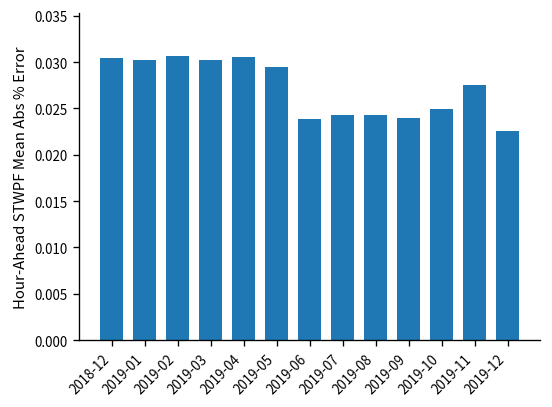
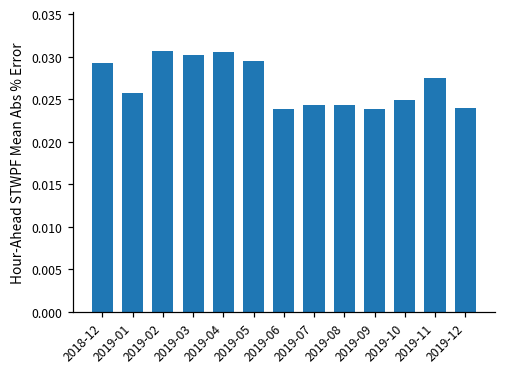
  {
-   "2018-12": 0.030,
-   "2019-01": 0.030,
+   "2018-12": 0.029,
+   "2019-01": 0.026,
    "2019-02": 0.031,
    "2019-03": 0.030,
    "2019-04": 0.031,
    "2019-05": 0.030,
    "2019-06": 0.024,
    "2019-07": 0.024,
    "2019-08": 0.024,
    "2019-09": 0.024,
    "2019-10": 0.025,
    "2019-11": 0.028,
-   "2019-12": 0.023
+   "2019-12": 0.024
  }
